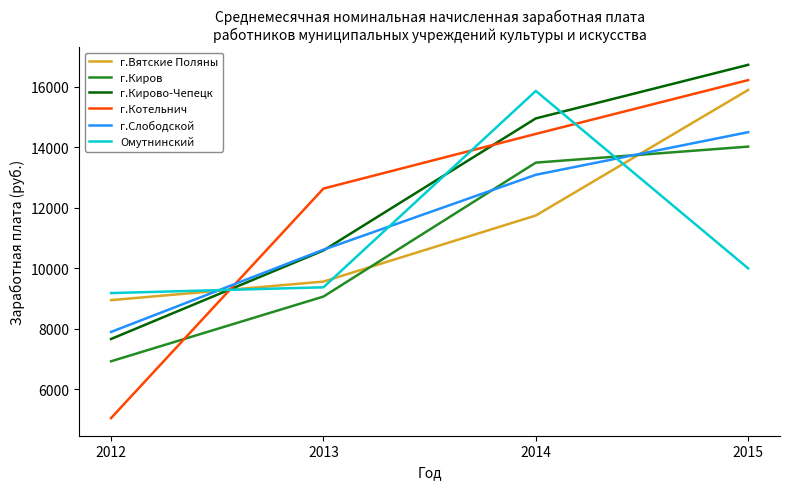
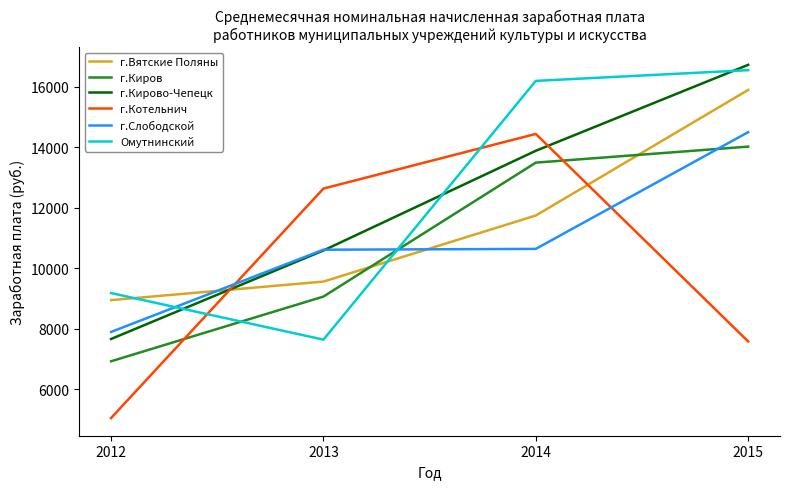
  {
    "г.Вятские Поляны": {
      "2012": 8900,
      "2013": 9600,
      "2014": 11700,
      "2015": 15900
    },
    "г.Киров": {
      "2012": 6900,
      "2013": 9100,
      "2014": 13500,
      "2015": 14000
    },
    "г.Кирово-Чепецк": {
      "2012": 7700,
-     "2014": 15000,
+     "2014": 13900,
      "2015": 16700
    },
    "г.Котельнич": {
      "2012": 5000,
      "2013": 12600,
      "2014": 14400,
-     "2015": 16200
+     "2015": 7600
    },
    "г.Слободской": {
      "2012": 7900,
-     "2014": 13100,
+     "2014": 10600,
      "2015": 14500
    },
    "Омутнинский": {
      "2012": 9200,
-     "2013": 9400,
-     "2014": 15900,
-     "2015": 10000
+     "2013": 7600,
+     "2014": 16200,
+     "2015": 16600
    }
  }
